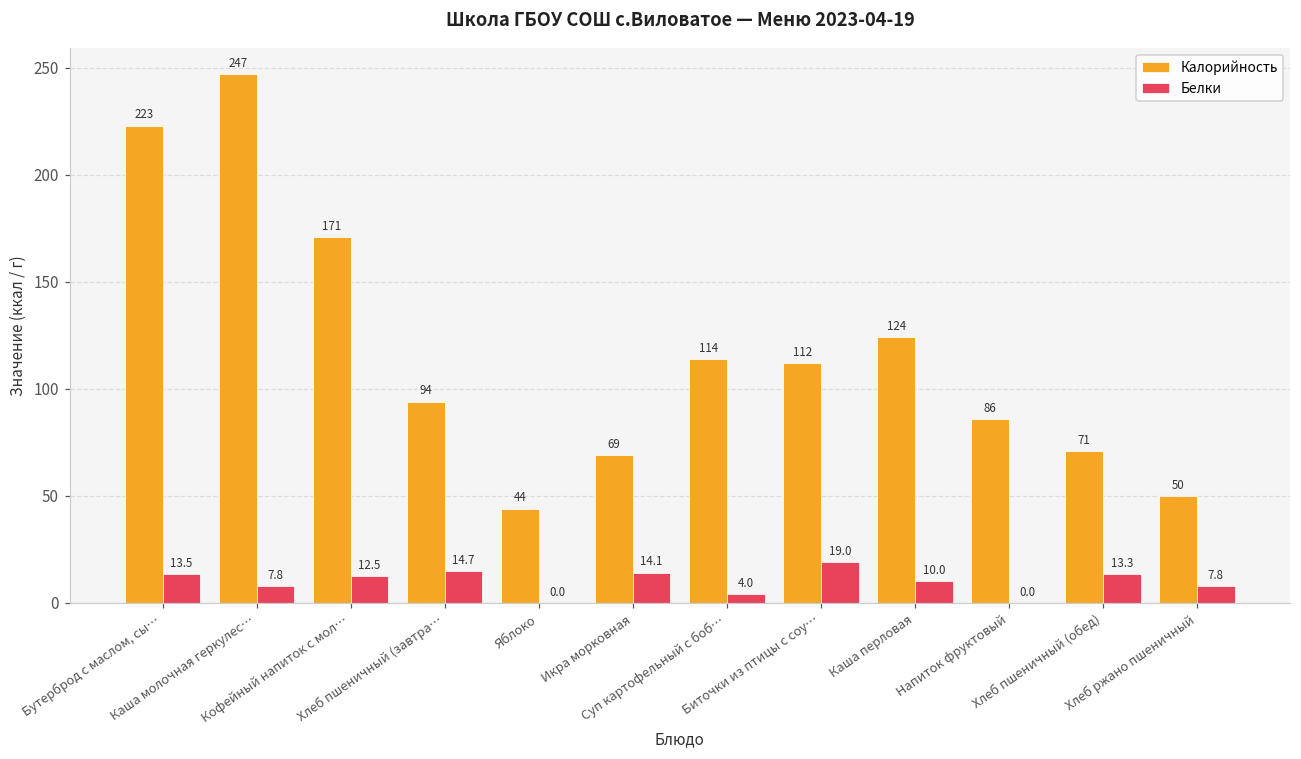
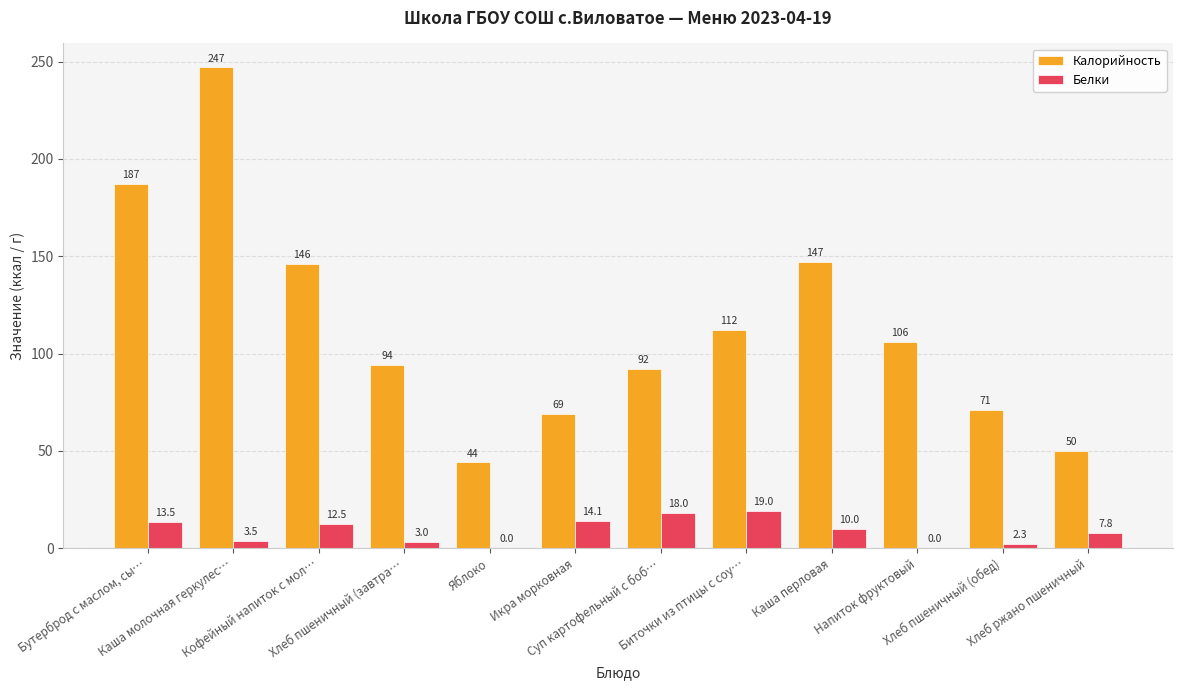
  {
    "Калорийность": {
-     "Бутерброд с маслом, сы…": 223,
+     "Бутерброд с маслом, сы…": 187,
      "Каша молочная геркулес…": 247,
-     "Кофейный напиток с мол…": 171,
+     "Кофейный напиток с мол…": 146,
      "Хлеб пшеничный (завтра…": 94,
      "Яблоко": 44,
      "Икра морковная": 69,
-     "Суп картофельный с боб…": 114,
+     "Суп картофельный с боб…": 92,
      "Биточки из птицы с соу…": 112,
-     "Каша перловая": 124,
-     "Напиток фруктовый": 86,
+     "Каша перловая": 147,
+     "Напиток фруктовый": 106,
      "Хлеб пшеничный (обед)": 71,
      "Хлеб ржано пшеничный": 50
    },
    "Белки": {
      "Бутерброд с маслом, сы…": 13.5,
-     "Каша молочная геркулес…": 7.8,
+     "Каша молочная геркулес…": 3.5,
      "Кофейный напиток с мол…": 12.5,
-     "Хлеб пшеничный (завтра…": 14.7,
+     "Хлеб пшеничный (завтра…": 3.0,
      "Яблоко": 0.0,
      "Икра морковная": 14.1,
-     "Суп картофельный с боб…": 4.0,
+     "Суп картофельный с боб…": 18.0,
      "Биточки из птицы с соу…": 19.0,
      "Каша перловая": 10.0,
      "Напиток фруктовый": 0.0,
-     "Хлеб пшеничный (обед)": 13.3,
+     "Хлеб пшеничный (обед)": 2.3,
      "Хлеб ржано пшеничный": 7.8
    }
  }
